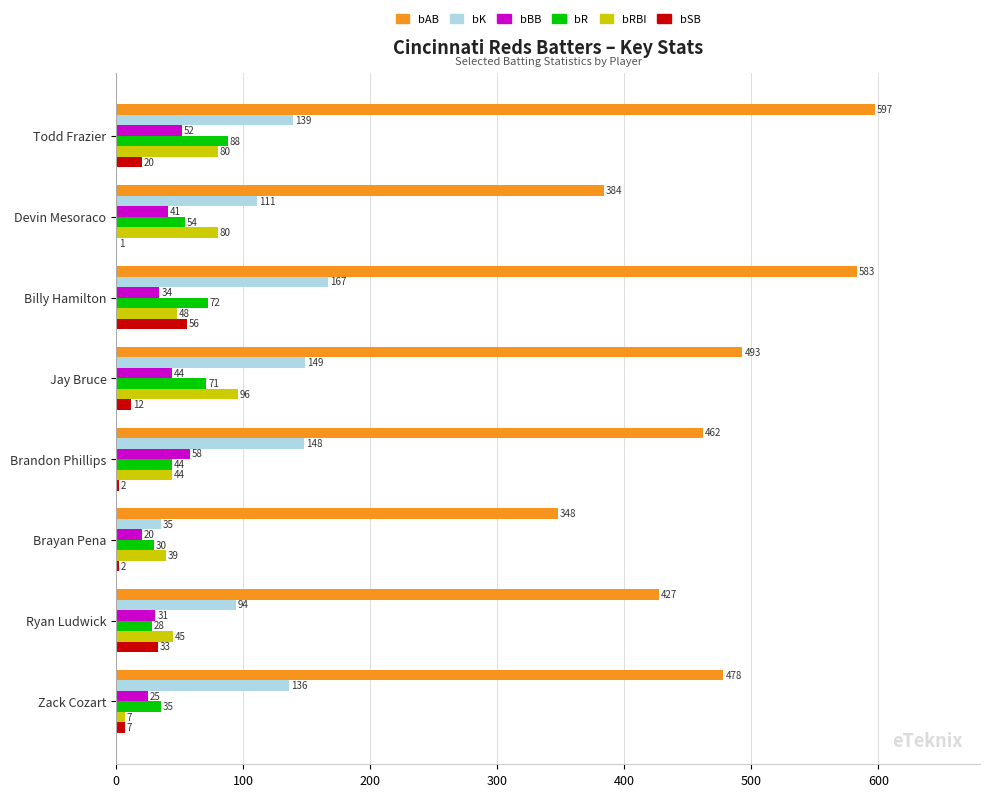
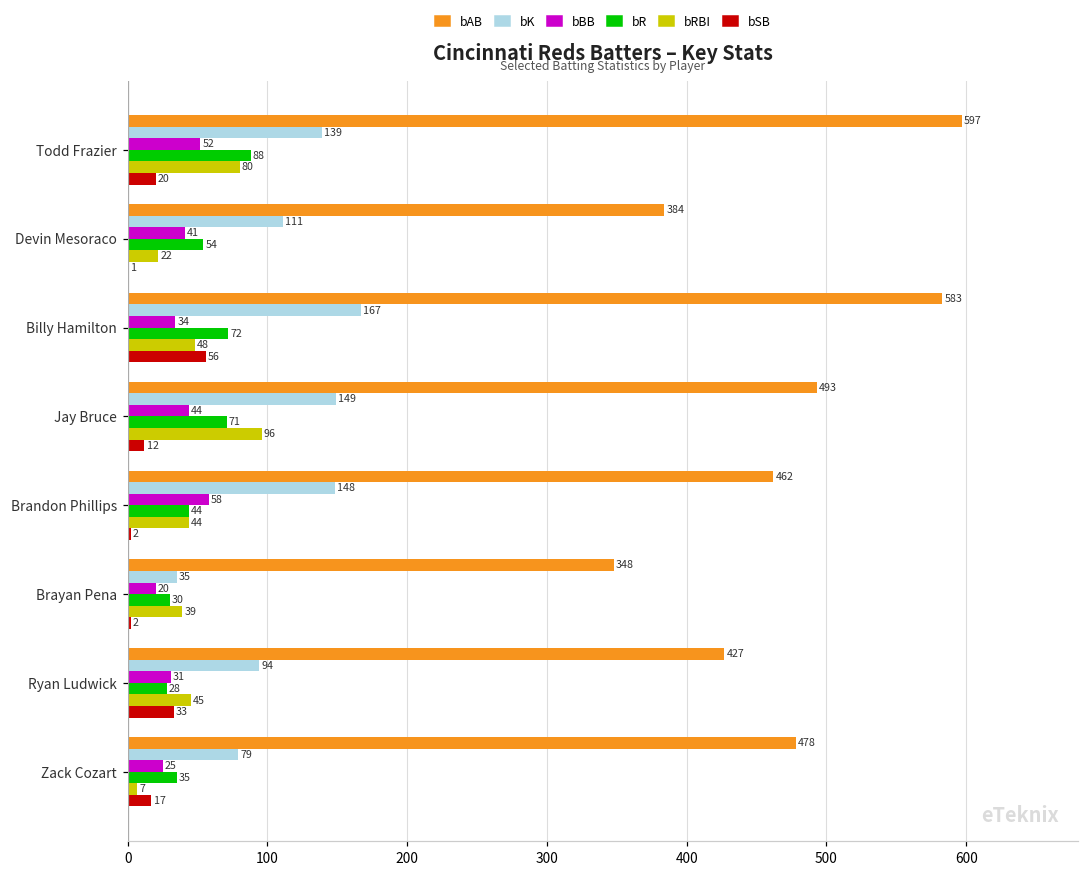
  {
    "bAB": {
      "Todd Frazier": 597,
      "Devin Mesoraco": 384,
      "Billy Hamilton": 583,
      "Jay Bruce": 493,
      "Brandon Phillips": 462,
      "Brayan Pena": 348,
      "Ryan Ludwick": 427,
      "Zack Cozart": 478
    },
    "bK": {
      "Todd Frazier": 139,
      "Devin Mesoraco": 111,
      "Billy Hamilton": 167,
      "Jay Bruce": 149,
      "Brandon Phillips": 148,
      "Brayan Pena": 35,
      "Ryan Ludwick": 94,
-     "Zack Cozart": 136
+     "Zack Cozart": 79
    },
    "bBB": {
      "Todd Frazier": 52,
      "Devin Mesoraco": 41,
      "Billy Hamilton": 34,
      "Jay Bruce": 44,
      "Brandon Phillips": 58,
      "Brayan Pena": 20,
      "Ryan Ludwick": 31,
      "Zack Cozart": 25
    },
    "bR": {
      "Todd Frazier": 88,
      "Devin Mesoraco": 54,
      "Billy Hamilton": 72,
      "Jay Bruce": 71,
      "Brandon Phillips": 44,
      "Brayan Pena": 30,
      "Ryan Ludwick": 28,
      "Zack Cozart": 35
    },
    "bRBI": {
      "Todd Frazier": 80,
-     "Devin Mesoraco": 80,
+     "Devin Mesoraco": 22,
      "Billy Hamilton": 48,
      "Jay Bruce": 96,
      "Brandon Phillips": 44,
      "Brayan Pena": 39,
      "Ryan Ludwick": 45,
      "Zack Cozart": 7
    },
    "bSB": {
      "Todd Frazier": 20,
      "Devin Mesoraco": 1,
      "Billy Hamilton": 56,
      "Jay Bruce": 12,
      "Brandon Phillips": 2,
      "Brayan Pena": 2,
      "Ryan Ludwick": 33,
-     "Zack Cozart": 7
+     "Zack Cozart": 17
    }
  }
